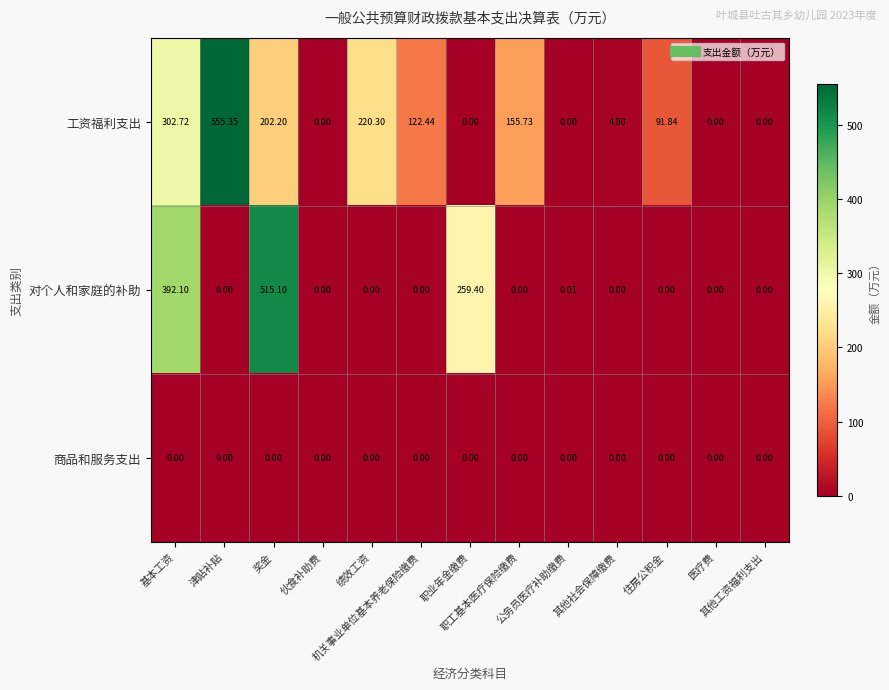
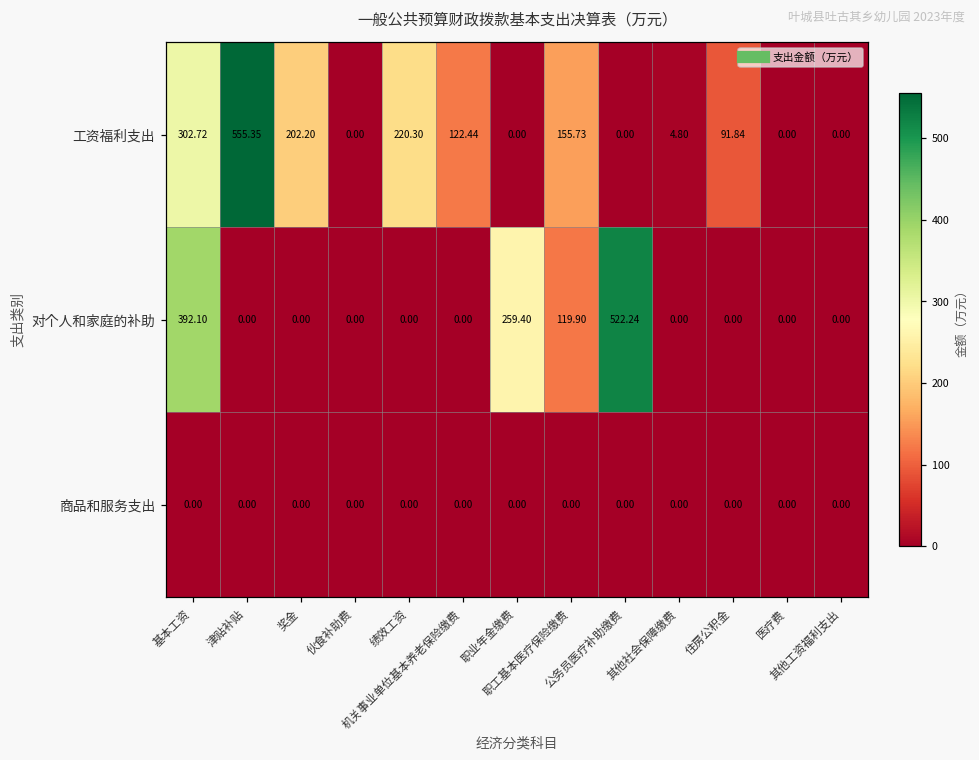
  {
    "工资福利支出": {
      "基本工资": 302.72,
      "津贴补贴": 555.35,
      "奖金": 202.20,
      "伙食补助费": 0.00,
      "绩效工资": 220.30,
      "机关事业单位基本养老保险缴费": 122.44,
      "职业年金缴费": 0.00,
      "职工基本医疗保险缴费": 155.73,
      "公务员医疗补助缴费": 0.00,
      "其他社会保障缴费": 4.80,
      "住房公积金": 91.84,
      "医疗费": 0.00,
      "其他工资福利支出": 0.00
    },
    "对个人和家庭的补助": {
      "基本工资": 392.10,
      "津贴补贴": 0.00,
-     "奖金": 515.10,
+     "奖金": 0.00,
      "伙食补助费": 0.00,
      "绩效工资": 0.00,
      "机关事业单位基本养老保险缴费": 0.00,
      "职业年金缴费": 259.40,
-     "职工基本医疗保险缴费": 0.00,
-     "公务员医疗补助缴费": 0.01,
+     "职工基本医疗保险缴费": 119.90,
+     "公务员医疗补助缴费": 522.24,
      "其他社会保障缴费": 0.00,
      "住房公积金": 0.00,
      "医疗费": 0.00,
      "其他工资福利支出": 0.00
    },
    "商品和服务支出": {
      "基本工资": 0.00,
      "津贴补贴": 0.00,
      "奖金": 0.00,
      "伙食补助费": 0.00,
      "绩效工资": 0.00,
      "机关事业单位基本养老保险缴费": 0.00,
      "职业年金缴费": 0.00,
      "职工基本医疗保险缴费": 0.00,
      "公务员医疗补助缴费": 0.00,
      "其他社会保障缴费": 0.00,
      "住房公积金": 0.00,
      "医疗费": 0.00,
      "其他工资福利支出": 0.00
    }
  }
